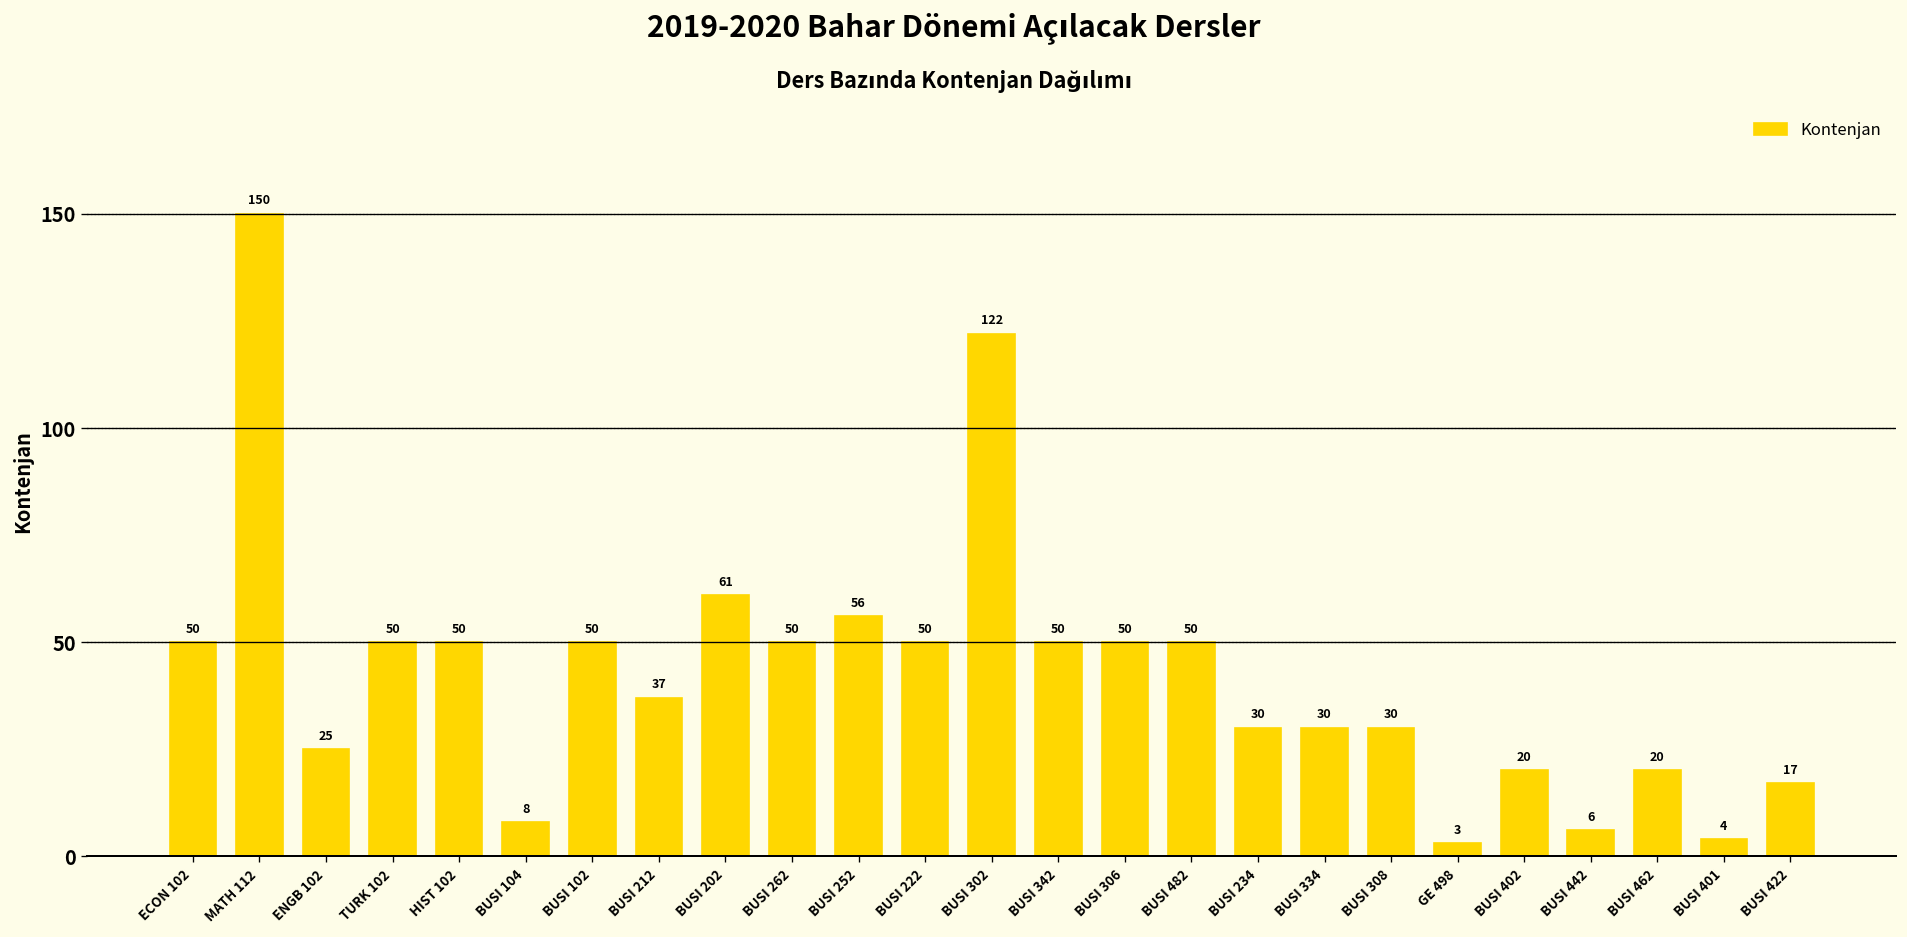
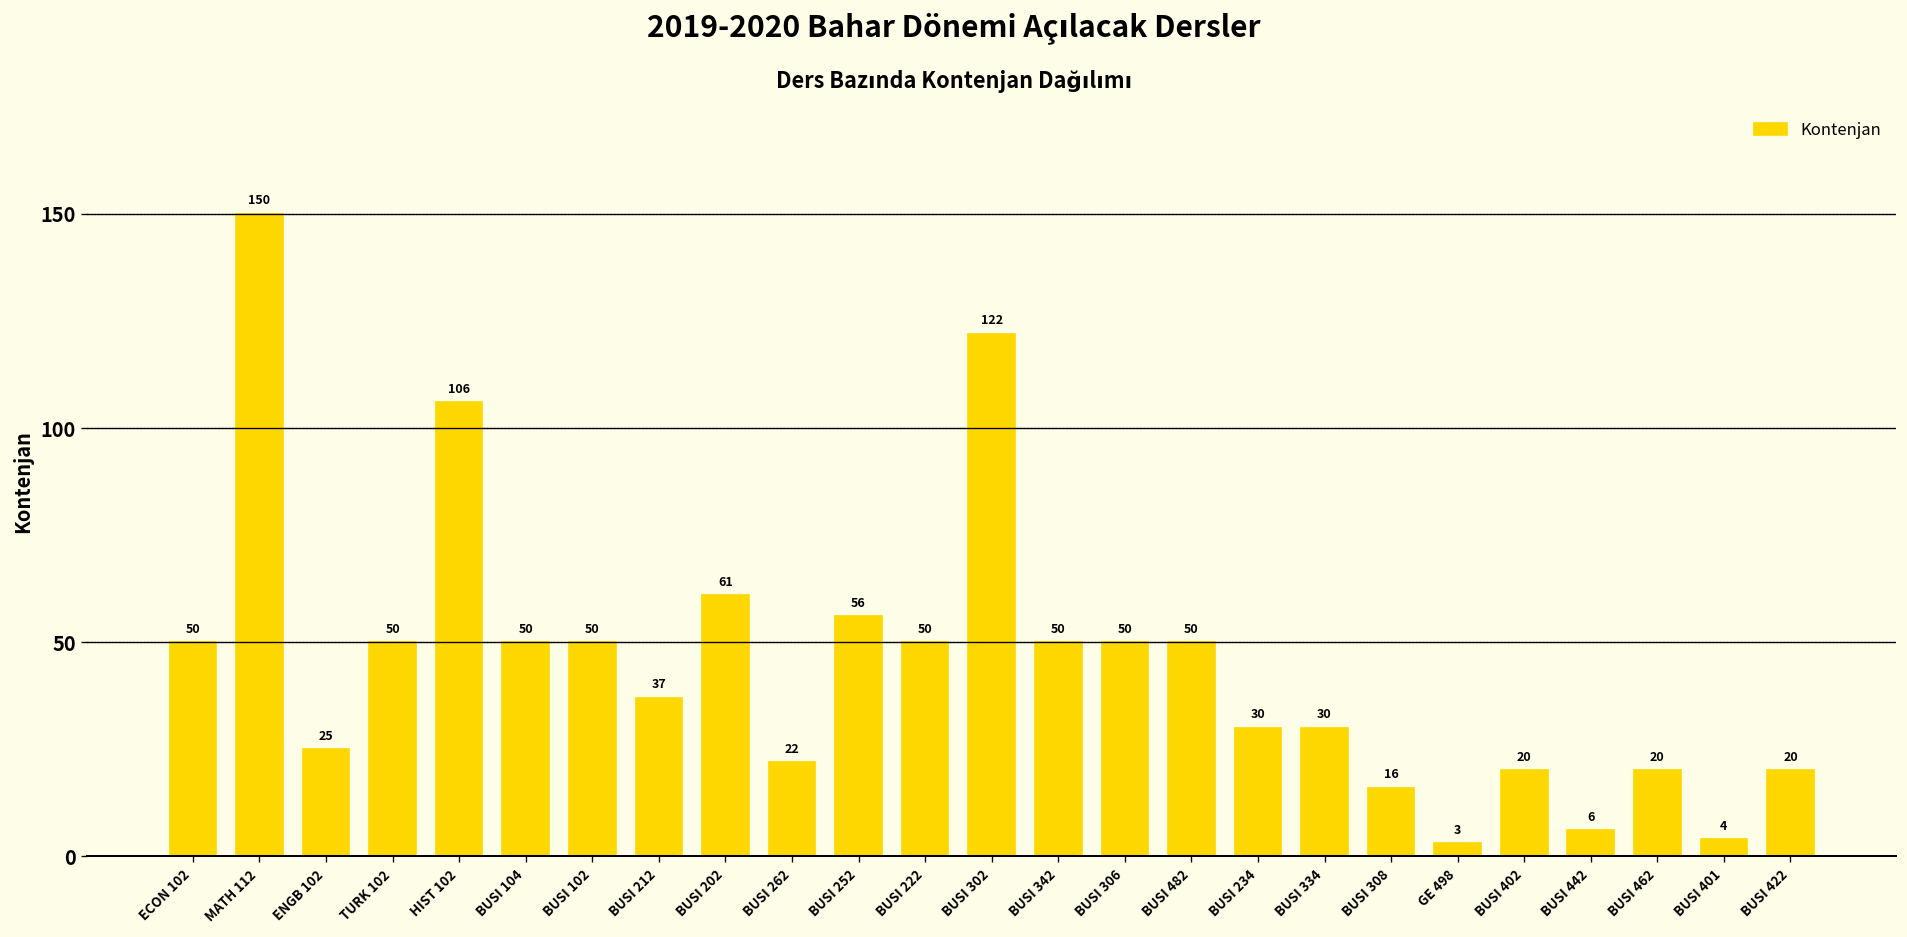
  {
    "ECON 102": 50,
    "MATH 112": 150,
    "ENGB 102": 25,
    "TURK 102": 50,
-   "HIST 102": 50,
-   "BUSI 104": 8,
+   "HIST 102": 106,
+   "BUSI 104": 50,
    "BUSI 102": 50,
    "BUSI 212": 37,
    "BUSI 202": 61,
-   "BUSI 262": 50,
+   "BUSI 262": 22,
    "BUSI 252": 56,
    "BUSI 222": 50,
    "BUSI 302": 122,
    "BUSI 342": 50,
    "BUSI 306": 50,
    "BUSI 482": 50,
    "BUSI 234": 30,
    "BUSI 334": 30,
-   "BUSI 308": 30,
+   "BUSI 308": 16,
    "GE 498": 3,
    "BUSI 402": 20,
    "BUSI 442": 6,
    "BUSI 462": 20,
    "BUSI 401": 4,
-   "BUSI 422": 17
+   "BUSI 422": 20
  }
